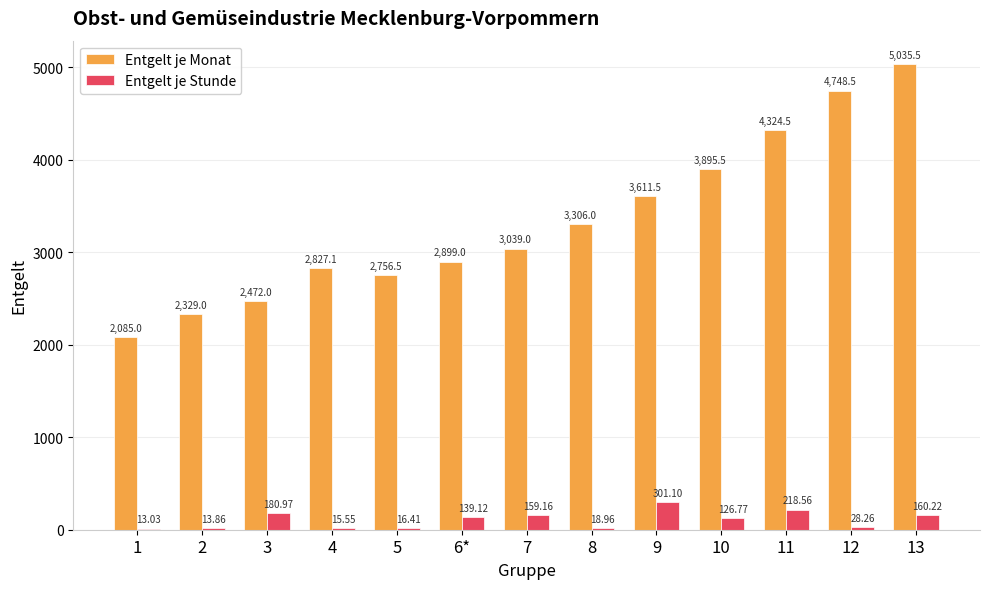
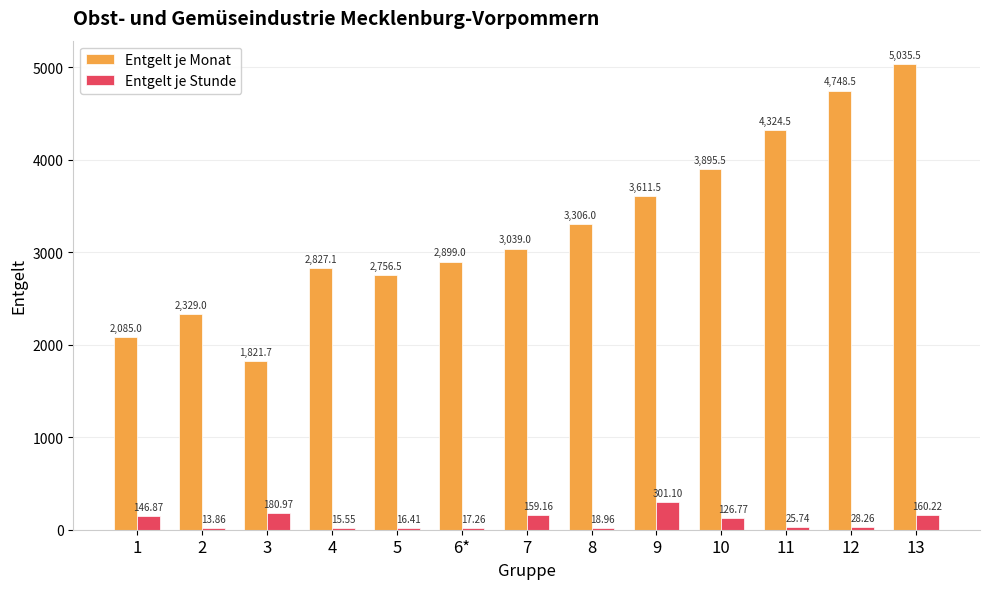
  {
    "Entgelt je Monat": {
      "1": "2,085.0",
      "2": "2,329.0",
-     "3": "2,472.0",
+     "3": "1,821.7",
      "4": "2,827.1",
      "5": "2,756.5",
      "6*": "2,899.0",
      "7": "3,039.0",
      "8": "3,306.0",
      "9": "3,611.5",
      "10": "3,895.5",
      "11": "4,324.5",
      "12": "4,748.5",
      "13": "5,035.5"
    },
    "Entgelt je Stunde": {
-     "1": "13.03",
+     "1": "146.87",
      "2": "13.86",
      "3": "180.97",
      "4": "15.55",
      "5": "16.41",
-     "6*": "139.12",
+     "6*": "17.26",
      "7": "159.16",
      "8": "18.96",
      "9": "301.10",
      "10": "126.77",
-     "11": "218.56",
+     "11": "25.74",
      "12": "28.26",
      "13": "160.22"
    }
  }
